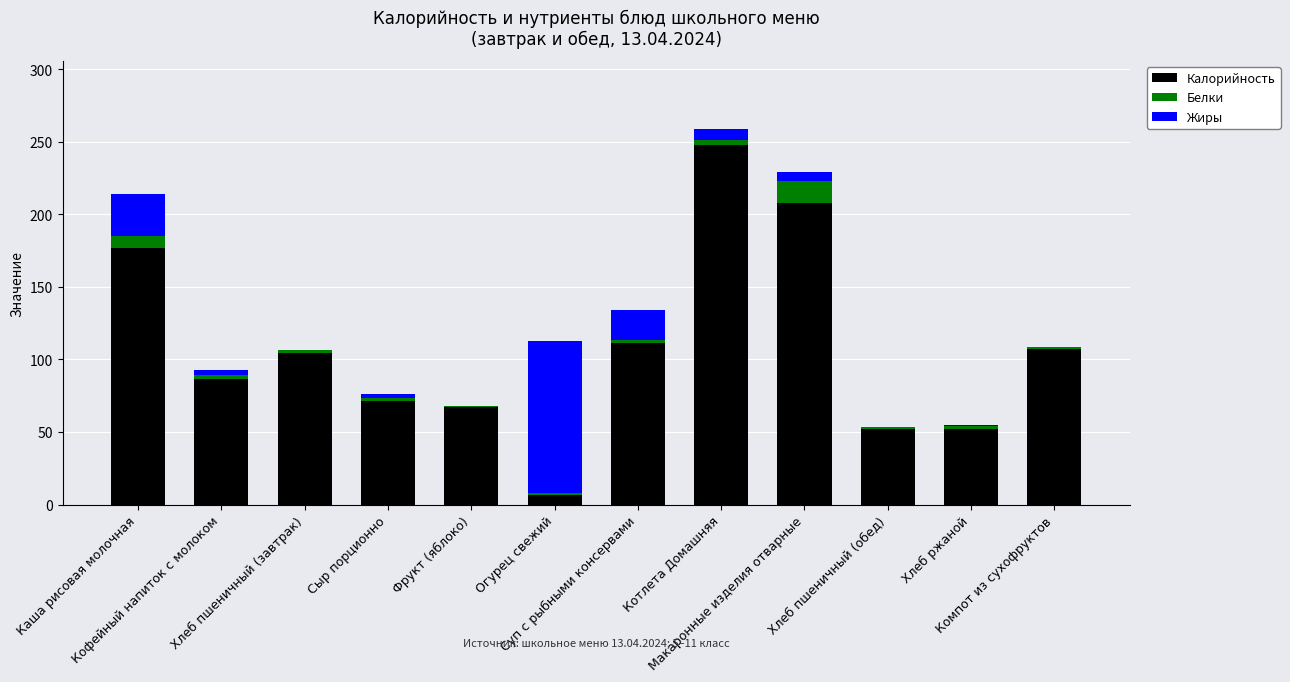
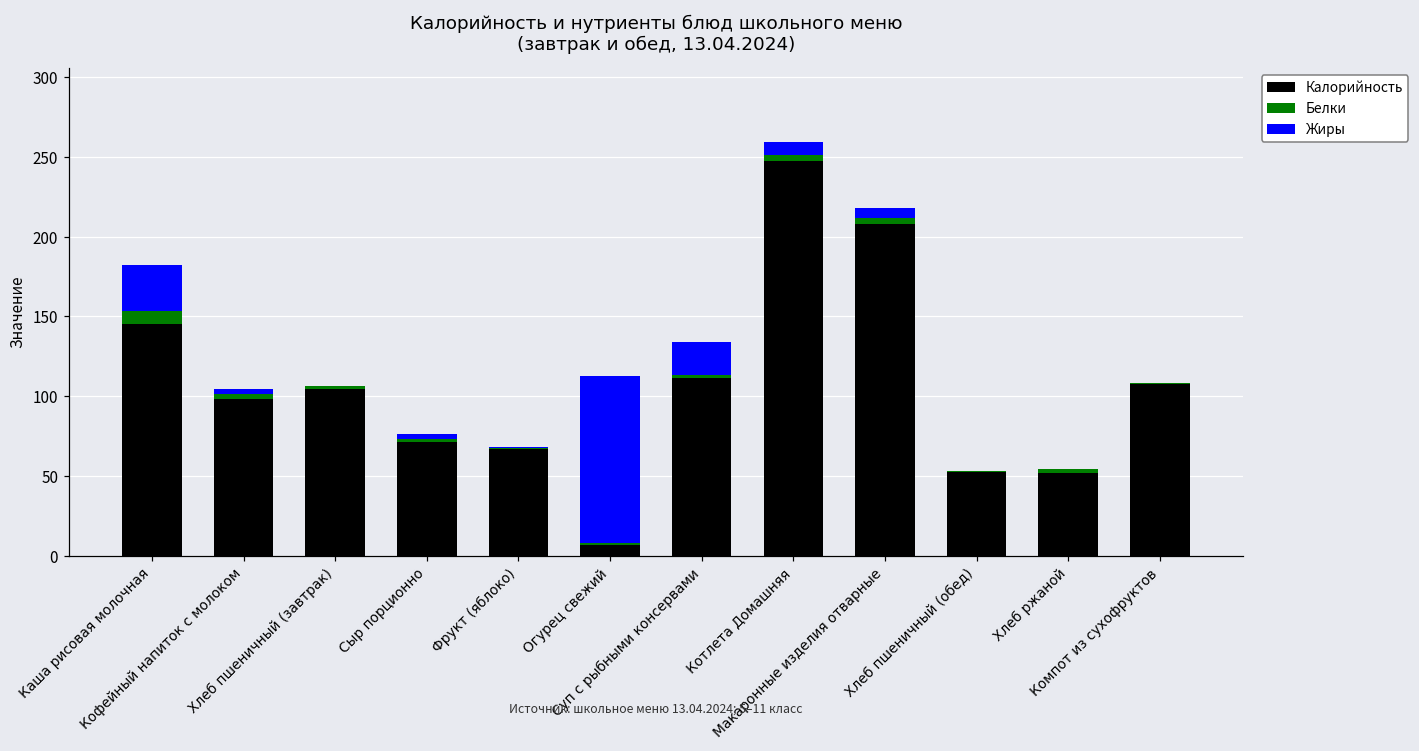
  {
    "Калорийность": {
-     "Каша рисовая молочная": 177,
-     "Кофейный напиток с молоком": 87,
+     "Каша рисовая молочная": 145,
+     "Кофейный напиток с молоком": 98,
      "Хлеб пшеничный (завтрак)": 105,
      "Сыр порционно": 71,
      "Фрукт (яблоко)": 67,
      "Огурец свежий": 7,
      "Суп с рыбными консервами": 111,
      "Котлета Домашняя": 248,
      "Макаронные изделия отварные": 208,
      "Хлеб пшеничный (обед)": 52,
      "Хлеб ржаной": 52,
      "Компот из сухофруктов": 108
    },
    "Белки": {
      "Каша рисовая молочная": 8,
      "Кофейный напиток с молоком": 3,
      "Сыр порционно": 2,
      "Суп с рыбными консервами": 2,
      "Котлета Домашняя": 3,
-     "Макаронные изделия отварные": 15,
+     "Макаронные изделия отварные": 4,
      "Хлеб ржаной": 2
    },
    "Жиры": {
      "Каша рисовая молочная": 29,
      "Кофейный напиток с молоком": 3,
      "Сыр порционно": 3,
      "Огурец свежий": 105,
      "Суп с рыбными консервами": 20,
      "Котлета Домашняя": 8,
      "Макаронные изделия отварные": 6
    }
  }
